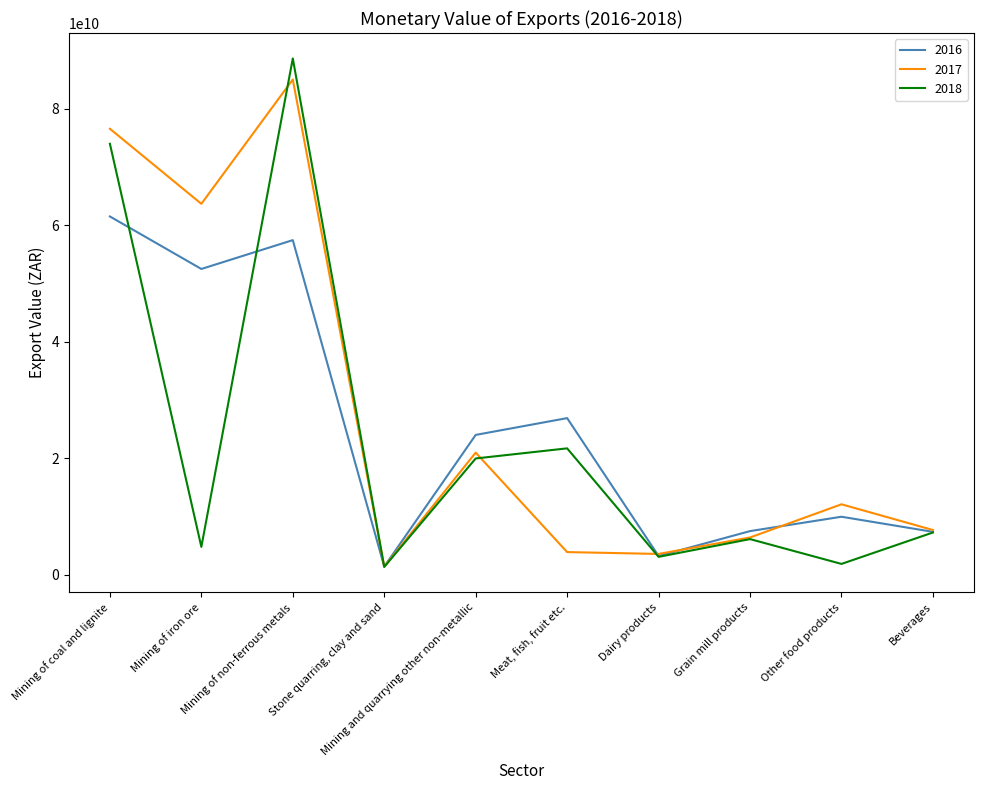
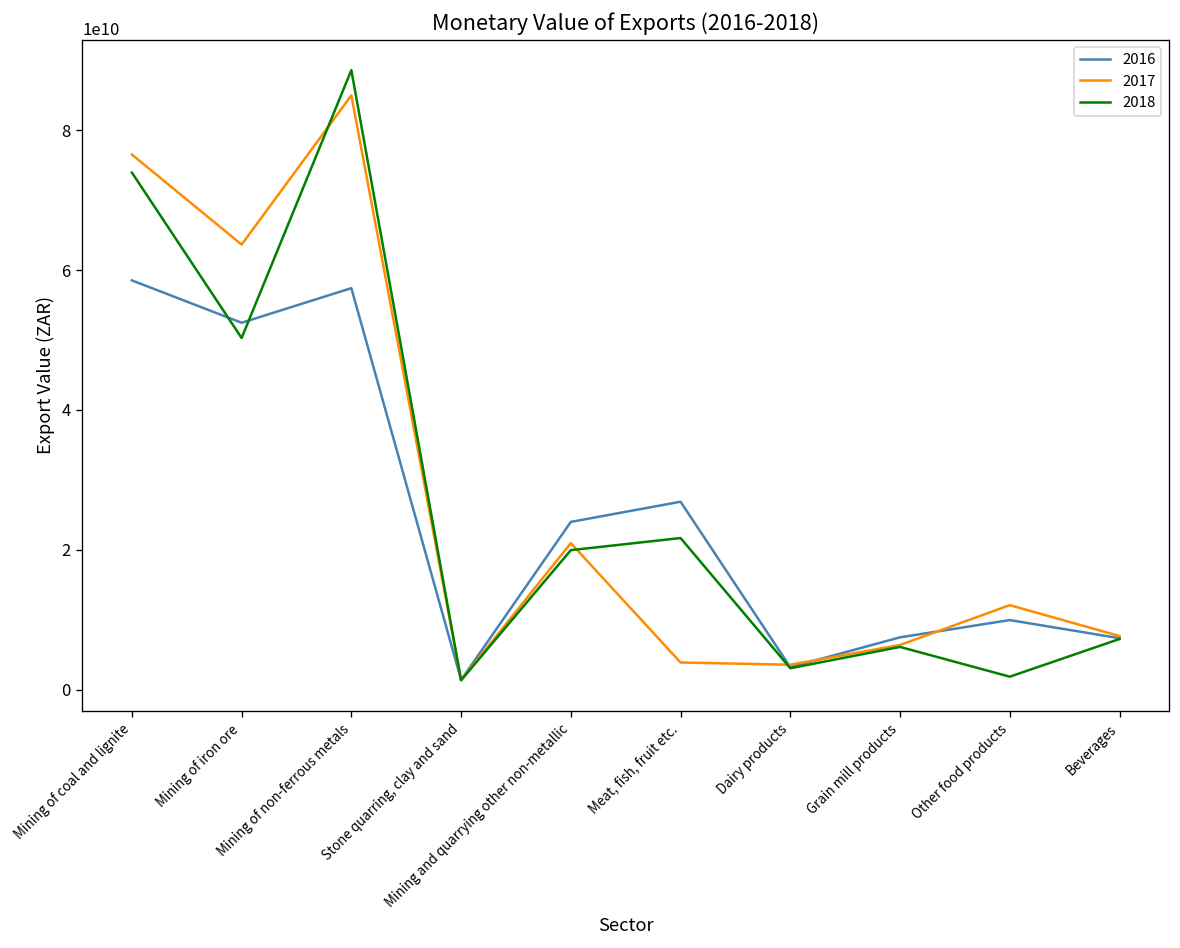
  {
    "2016": {
-     "Mining of coal and lignite": 61000000000,
+     "Mining of coal and lignite": 59000000000,
      "Mining of iron ore": 52000000000,
      "Mining of non-ferrous metals": 57000000000,
      "Mining and quarrying other non-metallic": 24000000000,
      "Meat, fish, fruit etc.": 27000000000,
      "Grain mill products": 7000000000,
      "Other food products": 10000000000
    },
    "2017": {
      "Mining of coal and lignite": 77000000000,
      "Mining of iron ore": 64000000000,
      "Mining of non-ferrous metals": 85000000000,
      "Mining and quarrying other non-metallic": 21000000000,
      "Meat, fish, fruit etc.": 4000000000,
      "Other food products": 12000000000
    },
    "2018": {
      "Mining of coal and lignite": 74000000000,
-     "Mining of iron ore": 5000000000,
+     "Mining of iron ore": 50000000000,
      "Mining of non-ferrous metals": 89000000000,
      "Mining and quarrying other non-metallic": 20000000000,
      "Meat, fish, fruit etc.": 22000000000,
      "Other food products": 2000000000
    }
  }
